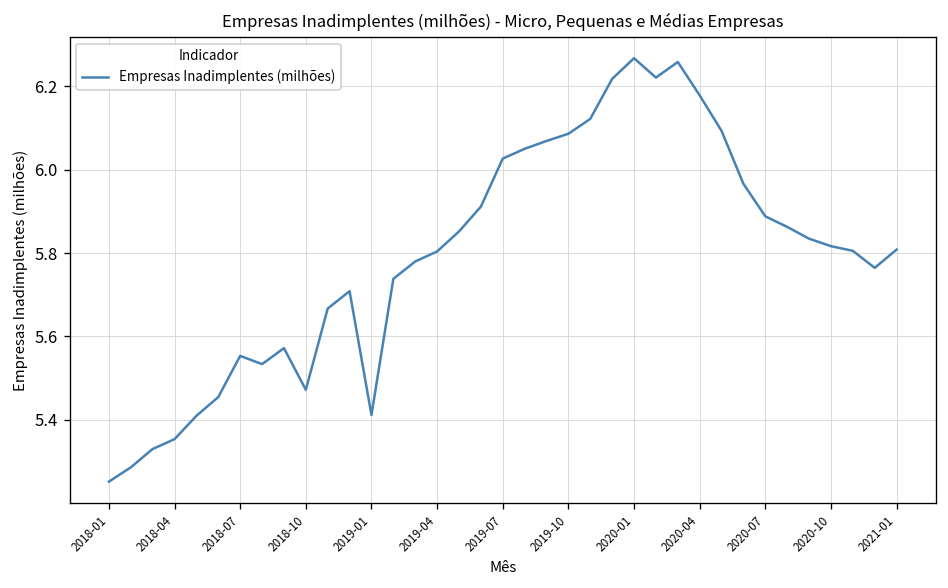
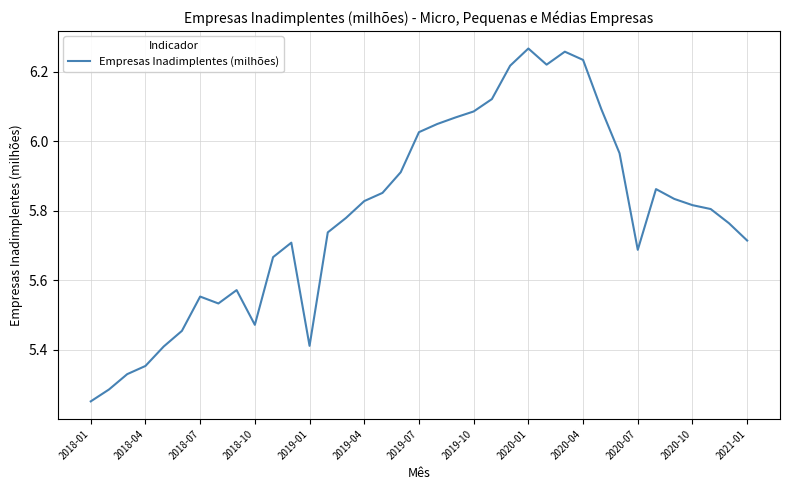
  {
    "2018-01": 5.25,
    "2018-04": 5.35,
    "2018-07": 5.55,
    "2018-10": 5.47,
    "2019-01": 5.41,
-   "2019-04": 5.80,
+   "2019-04": 5.83,
    "2019-07": 6.03,
    "2019-10": 6.09,
    "2020-01": 6.27,
-   "2020-04": 6.18,
-   "2020-07": 5.89,
+   "2020-04": 6.23,
+   "2020-07": 5.69,
    "2020-10": 5.82,
-   "2021-01": 5.81
+   "2021-01": 5.71
  }
